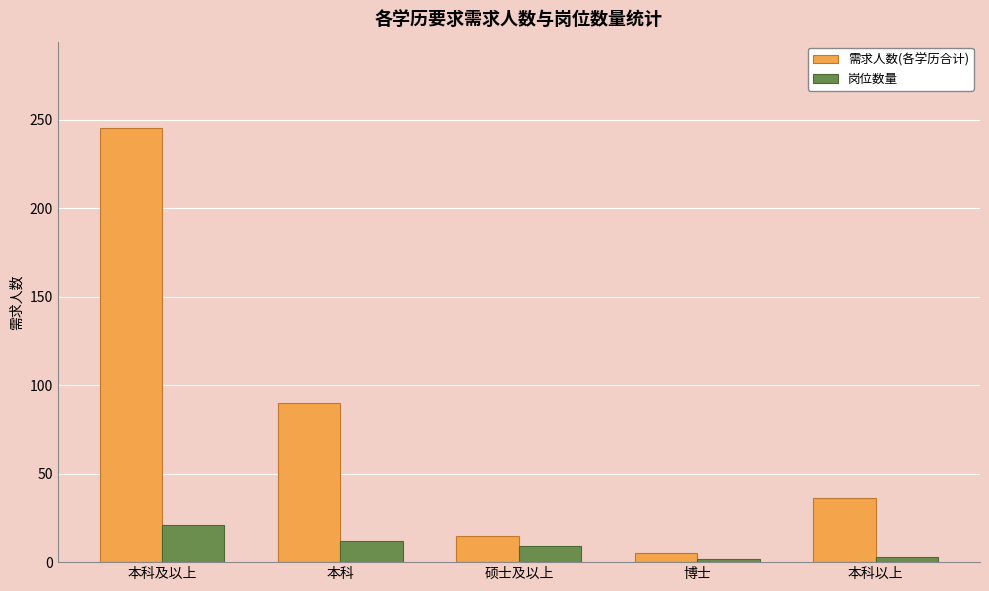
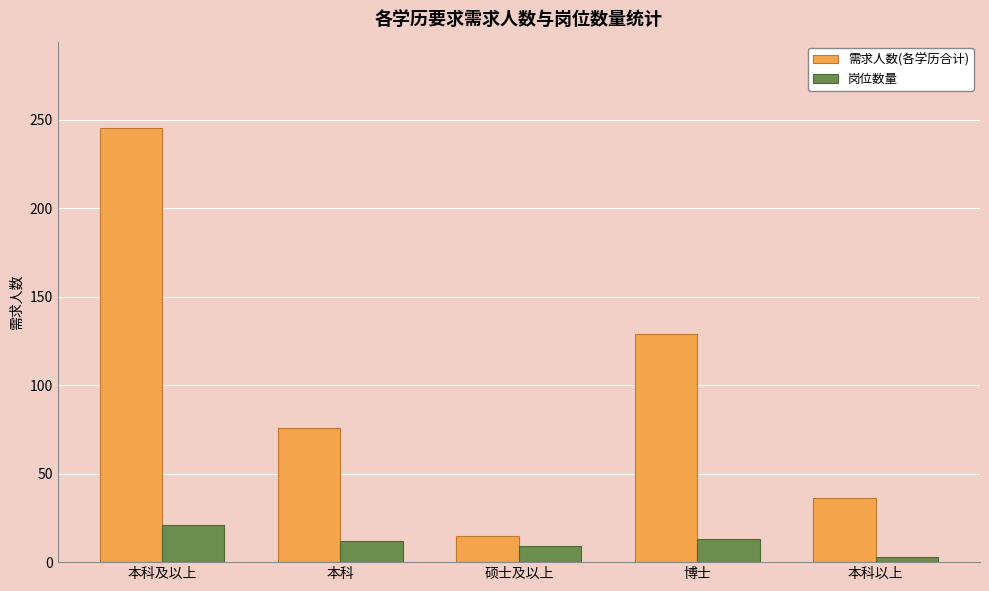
  {
    "需求人数(各学历合计)": {
      "本科及以上": 245,
-     "本科": 90,
+     "本科": 76,
      "硕士及以上": 15,
-     "博士": 5,
+     "博士": 129,
      "本科以上": 36
    },
    "岗位数量": {
      "本科及以上": 21,
      "本科": 12,
      "硕士及以上": 9,
-     "博士": 2,
+     "博士": 13,
      "本科以上": 3
    }
  }
